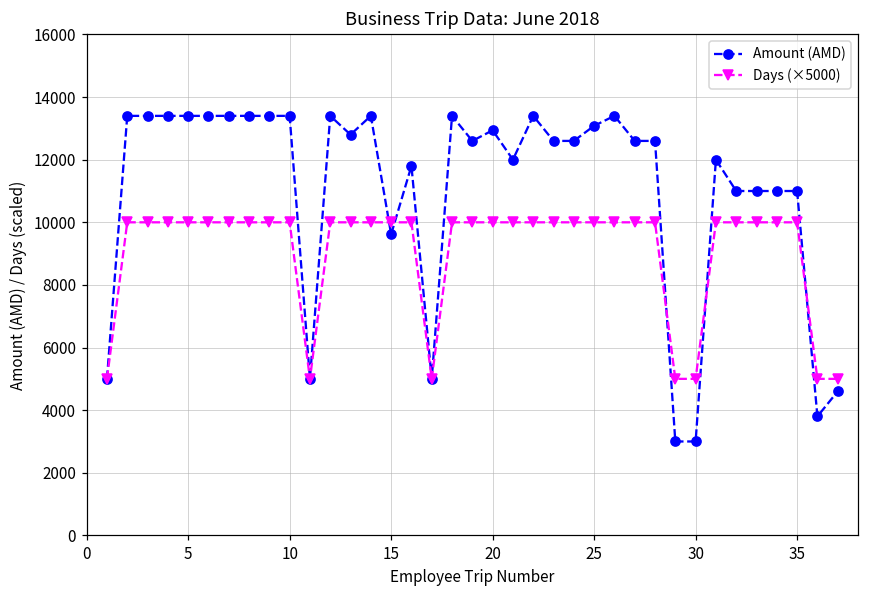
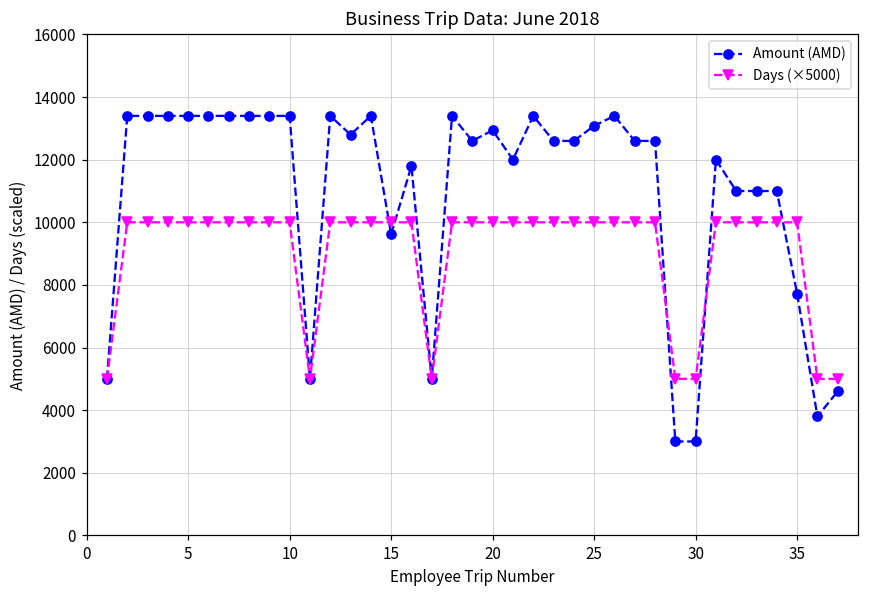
  {
    "Amount (AMD)": {
      "5": 13400,
      "10": 13400,
      "15": 9600,
      "20": 12900,
      "25": 13100,
      "30": 3000,
-     "35": 11000
+     "35": 7700
    },
    "Days (×5000)": {
      "5": 10000,
      "10": 10000,
      "15": 10000,
      "20": 10000,
      "25": 10000,
      "30": 5000,
      "35": 10000
    }
  }
